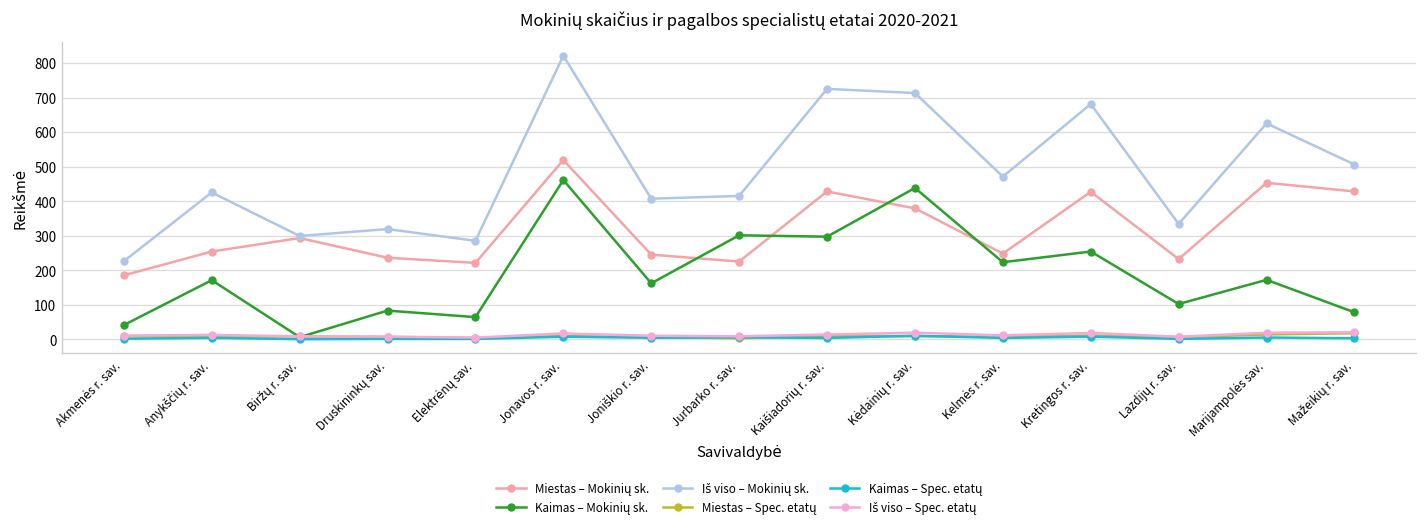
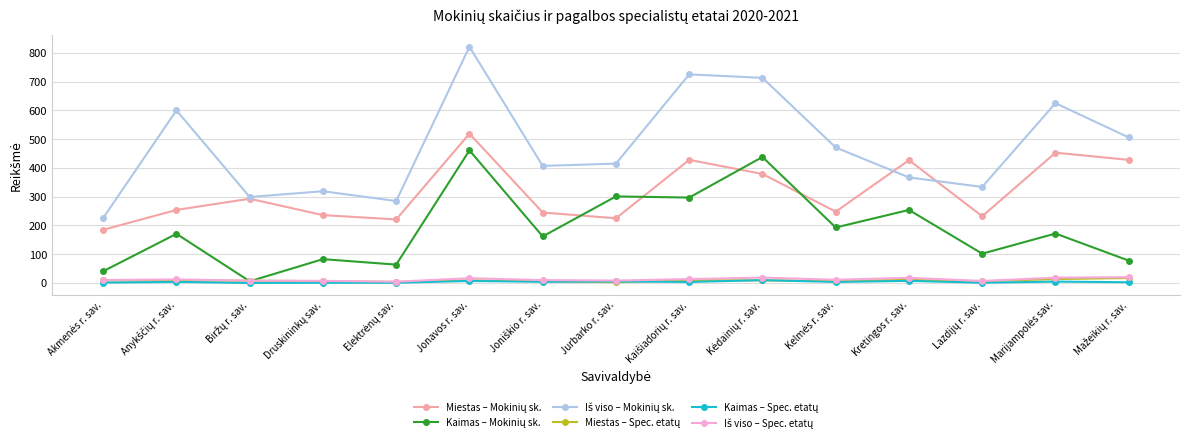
  {
    "Kaimas – Mokinių sk.": {
      "Akmenės r. sav.": 40,
      "Anykščių r. sav.": 170,
      "Druskininkų sav.": 80,
      "Elektrėnų sav.": 60,
      "Jonavos r. sav.": 460,
      "Joniškio r. sav.": 160,
      "Jurbarko r. sav.": 300,
      "Kaišiadorių r. sav.": 300,
      "Kėdainių r. sav.": 440,
-     "Kelmės r. sav.": 220,
+     "Kelmės r. sav.": 190,
      "Kretingos r. sav.": 250,
      "Lazdijų r. sav.": 100,
      "Marijampolės sav.": 170,
      "Mažeikių r. sav.": 80
    },
    "Iš viso – Mokinių sk.": {
      "Akmenės r. sav.": 230,
-     "Anykščių r. sav.": 430,
+     "Anykščių r. sav.": 600,
      "Druskininkų sav.": 320,
      "Elektrėnų sav.": 290,
      "Jonavos r. sav.": 820,
      "Joniškio r. sav.": 410,
      "Jurbarko r. sav.": 420,
      "Kaišiadorių r. sav.": 730,
      "Kėdainių r. sav.": 710,
      "Kelmės r. sav.": 470,
-     "Kretingos r. sav.": 680,
+     "Kretingos r. sav.": 370,
      "Lazdijų r. sav.": 330,
      "Marijampolės sav.": 630,
      "Mažeikių r. sav.": 510
    },
    "Kaimas – Spec. etatų": {
      "Mažeikių r. sav.": 0
    }
  }
